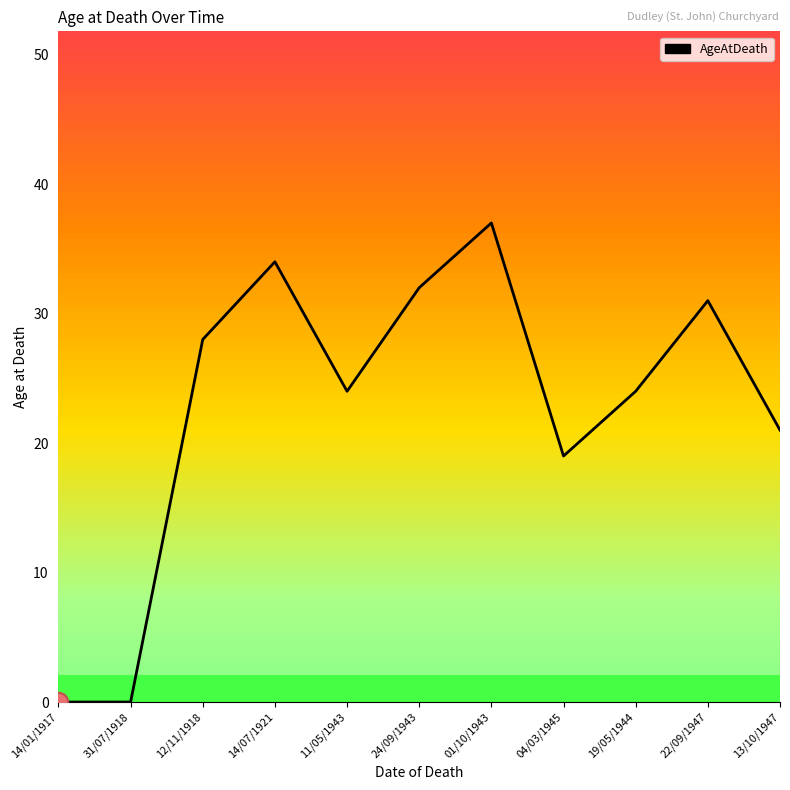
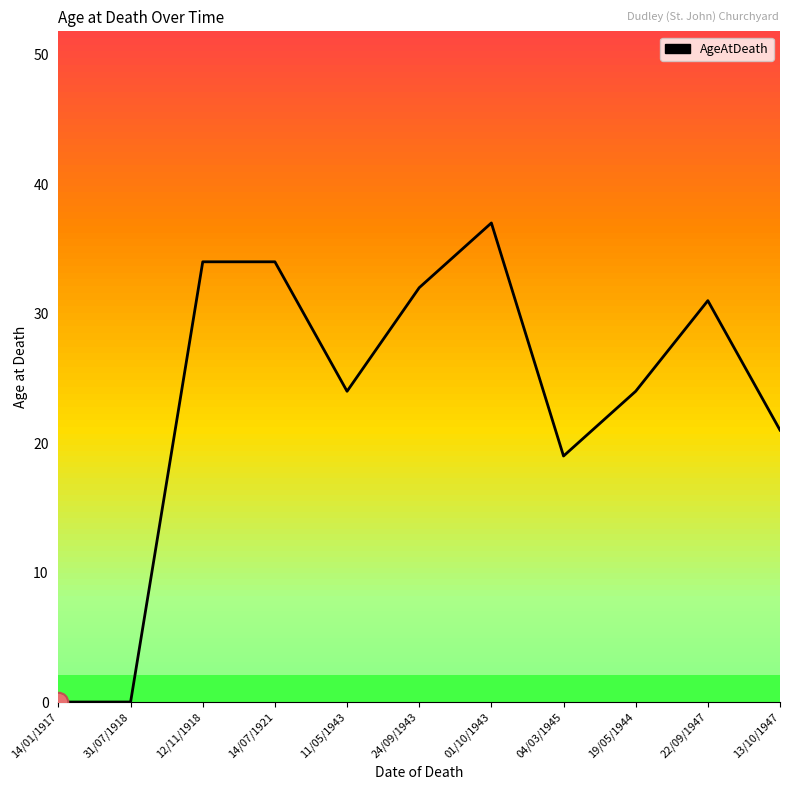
  {
    "AgeAtDeath": {
      "31/07/1918": 0,
-     "12/11/1918": 28,
+     "12/11/1918": 34,
      "14/07/1921": 34,
      "11/05/1943": 24,
      "24/09/1943": 32,
      "01/10/1943": 37,
      "04/03/1945": 19,
      "19/05/1944": 24,
      "22/09/1947": 31,
      "13/10/1947": 21
    }
  }
